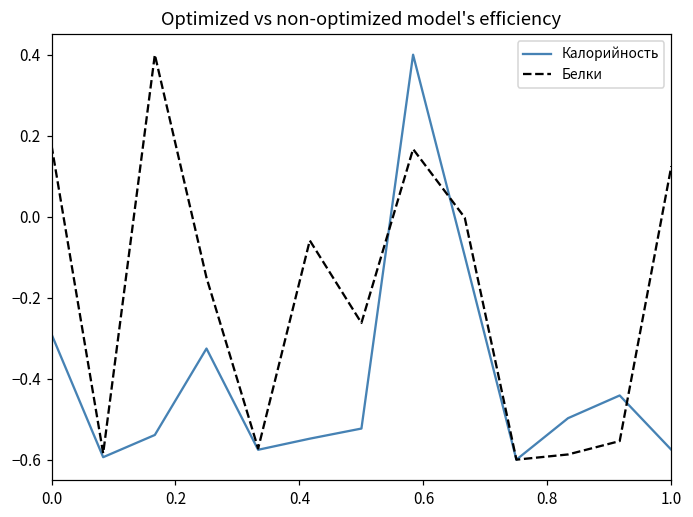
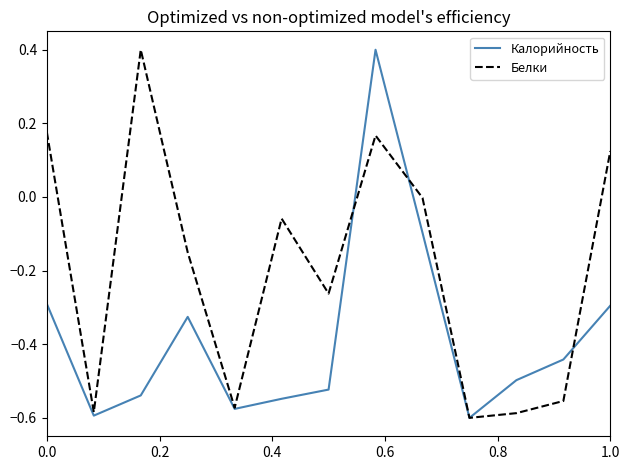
  {
    "Калорийность": {
      "0.0": -0.29,
-     "1.0": -0.58
+     "1.0": -0.30
    },
    "Белки": {
      "0.0": 0.18,
      "1.0": 0.12
    }
  }
